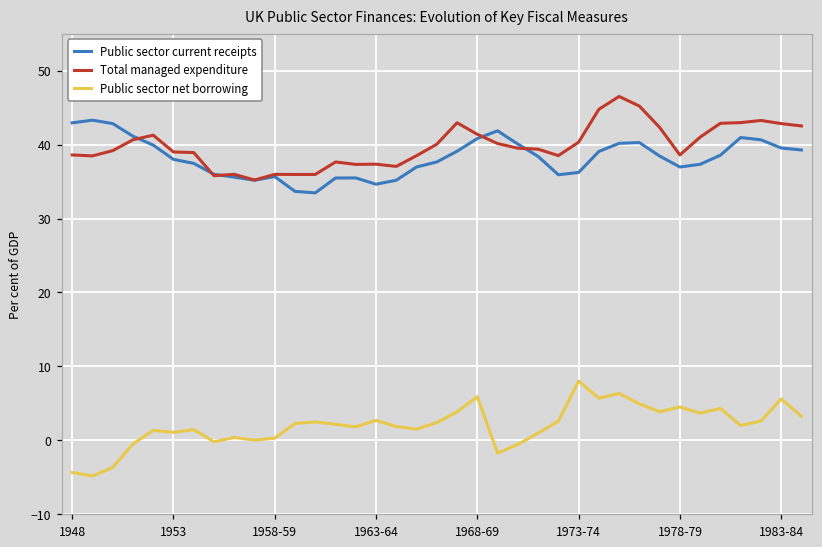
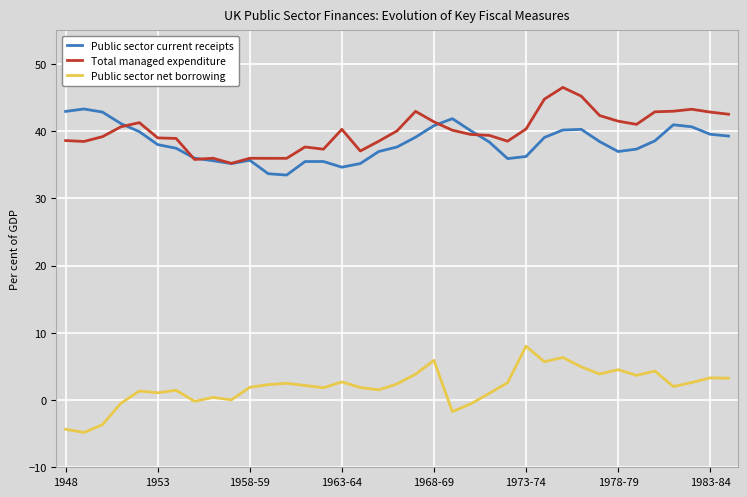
  {
    "Total managed expenditure": {
      "1948": 39,
      "1953": 39,
-     "1963-64": 37,
+     "1963-64": 40,
      "1968-69": 41,
      "1973-74": 40,
-     "1978-79": 39,
+     "1978-79": 41,
      "1983-84": 43
    },
    "Public sector net borrowing": {
      "1948": -4,
      "1953": 1,
-     "1958-59": 0,
+     "1958-59": 2,
      "1963-64": 3,
      "1968-69": 6,
      "1973-74": 8,
      "1978-79": 5,
-     "1983-84": 6
+     "1983-84": 3
    }
  }
